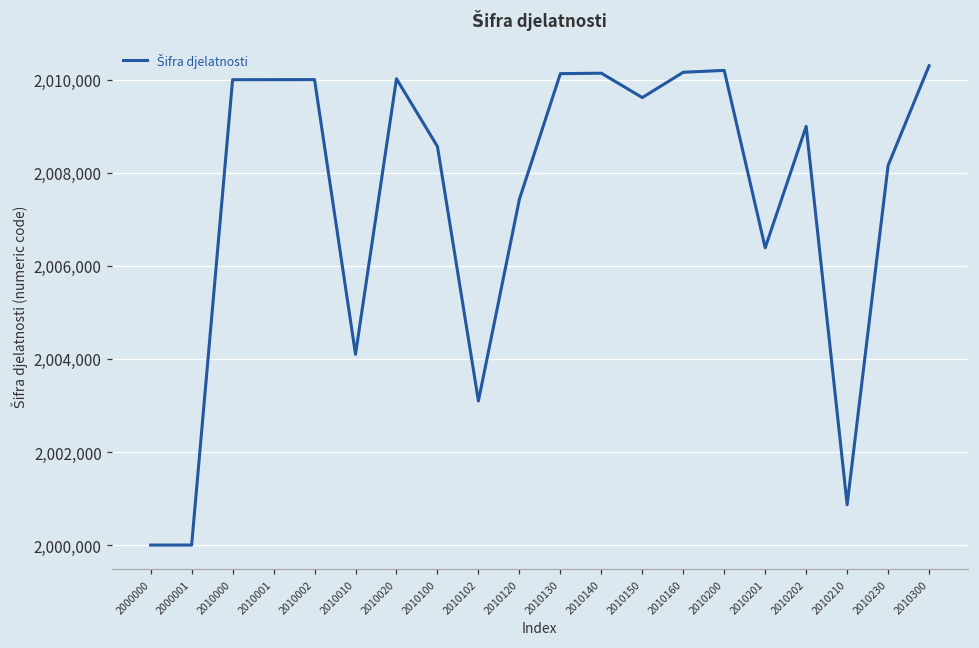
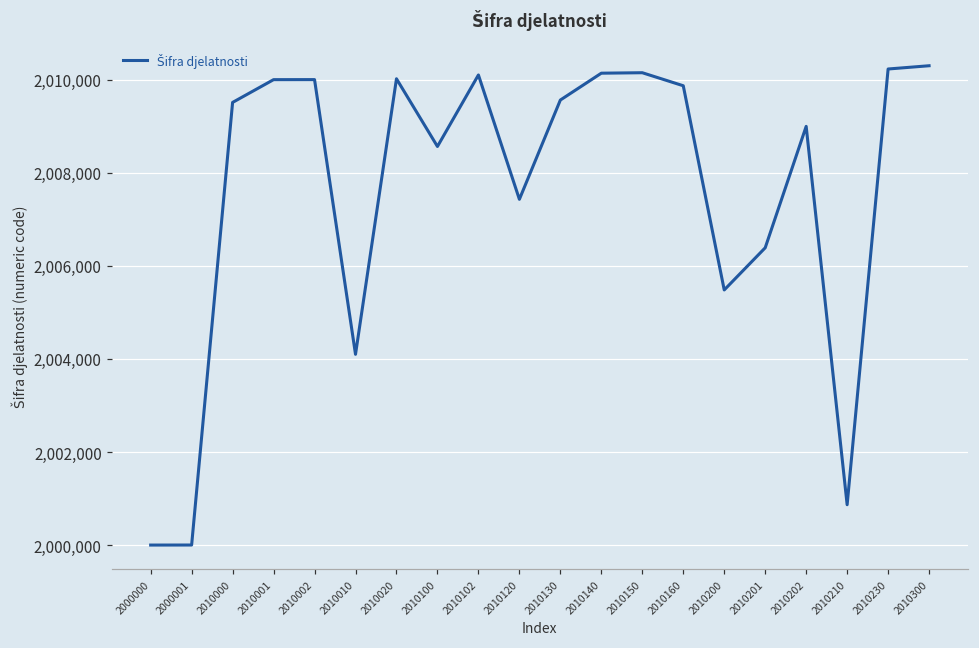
  {
    "2000000": "2,000,000",
    "2000001": "2,000,000",
-   "2010000": "2,010,000",
+   "2010000": "2,009,500",
    "2010001": "2,010,000",
    "2010002": "2,010,000",
    "2010010": "2,004,100",
    "2010020": "2,010,000",
    "2010100": "2,008,600",
-   "2010102": "2,003,100",
+   "2010102": "2,010,100",
    "2010120": "2,007,400",
-   "2010130": "2,010,100",
+   "2010130": "2,009,600",
    "2010140": "2,010,100",
-   "2010150": "2,009,600",
-   "2010160": "2,010,200",
-   "2010200": "2,010,200",
+   "2010150": "2,010,200",
+   "2010160": "2,009,900",
+   "2010200": "2,005,500",
    "2010201": "2,006,400",
    "2010202": "2,009,000",
    "2010210": "2,000,900",
-   "2010230": "2,008,200",
+   "2010230": "2,010,200",
    "2010300": "2,010,300"
  }
